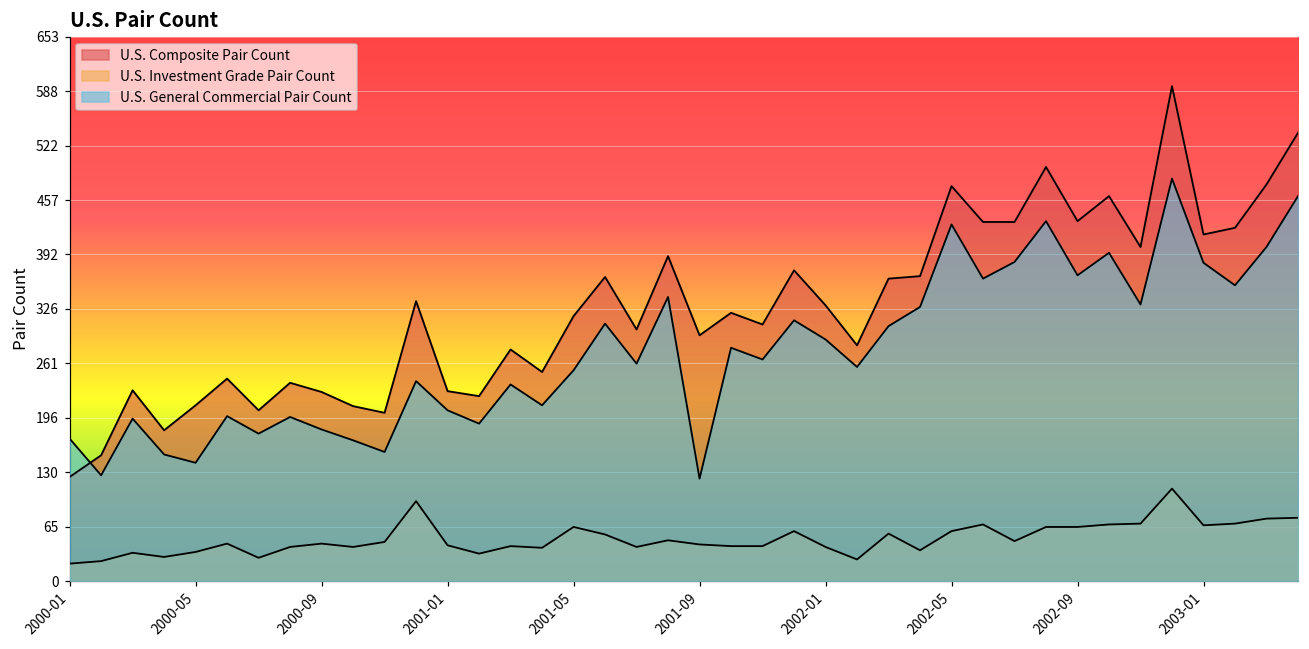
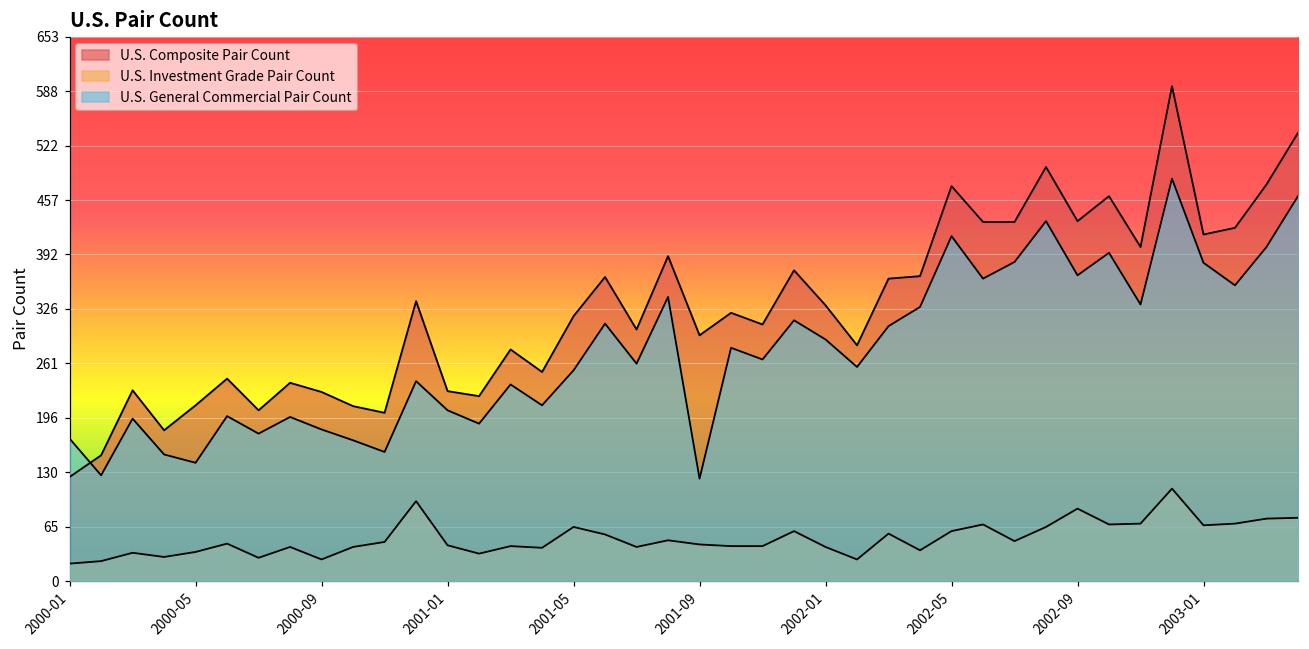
  {
    "U.S. Composite Pair Count": {
      "2000-01": 130,
      "2000-05": 210,
      "2000-09": 230,
      "2001-01": 230,
      "2001-05": 320,
      "2001-09": 300,
      "2002-01": 330,
      "2002-05": 470,
      "2002-09": 430,
      "2003-01": 420
    },
    "U.S. Investment Grade Pair Count": {
      "2000-01": 20,
      "2000-05": 40,
-     "2000-09": 50,
+     "2000-09": 30,
      "2001-01": 40,
      "2001-05": 70,
      "2001-09": 40,
      "2002-01": 40,
      "2002-05": 60,
-     "2002-09": 70,
+     "2002-09": 90,
      "2003-01": 70
    },
    "U.S. General Commercial Pair Count": {
      "2000-01": 170,
      "2000-05": 140,
      "2000-09": 180,
      "2001-01": 210,
      "2001-05": 250,
      "2001-09": 120,
      "2002-01": 290,
-     "2002-05": 430,
+     "2002-05": 410,
      "2002-09": 370,
      "2003-01": 380
    }
  }
